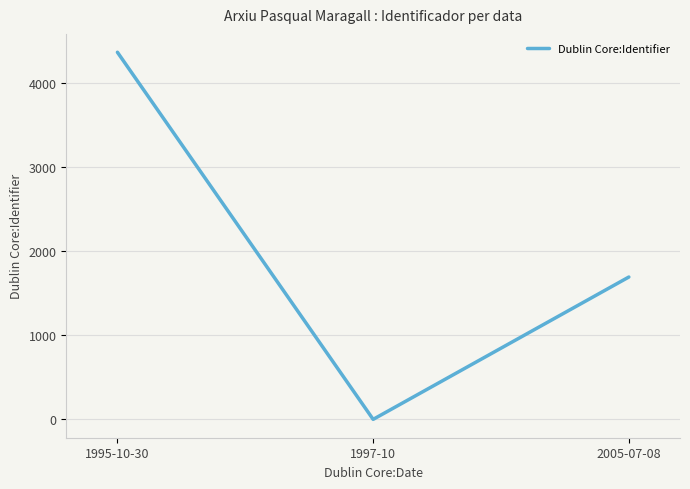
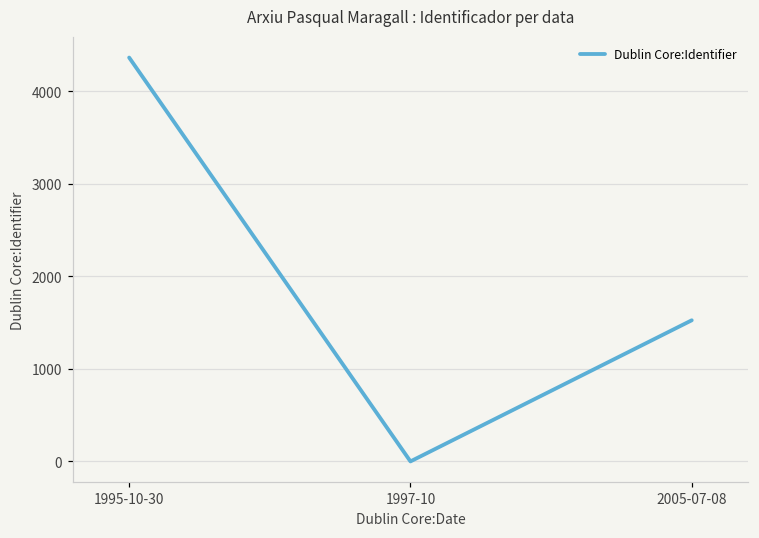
  {
    "1995-10-30": 4400,
    "1997-10": 0,
-   "2005-07-08": 1700
+   "2005-07-08": 1500
  }
